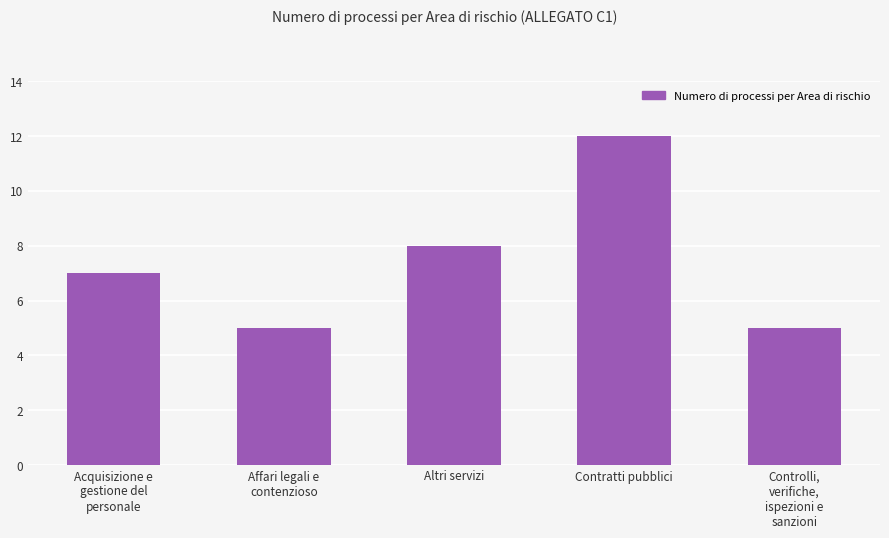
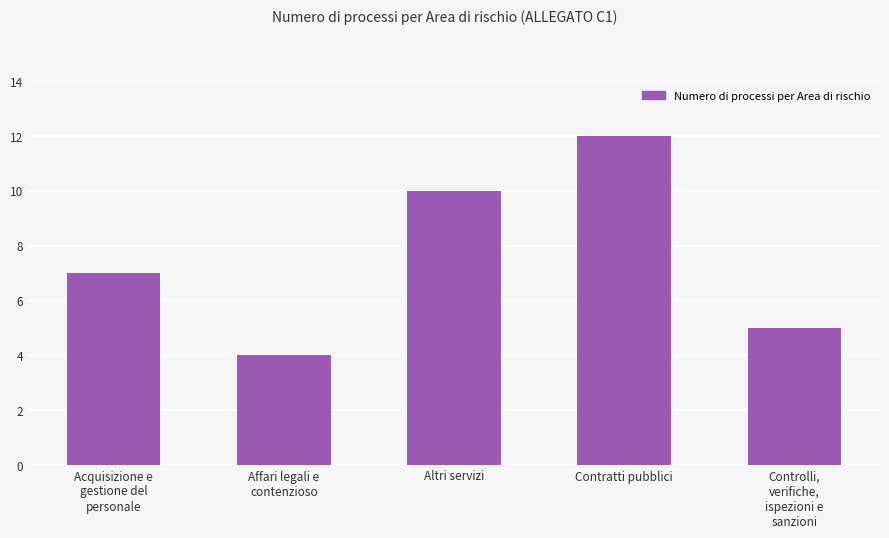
  {
    "Acquisizione e gestione del personale": 7,
-   "Affari legali e contenzioso": 5,
-   "Altri servizi": 8,
+   "Affari legali e contenzioso": 4,
+   "Altri servizi": 10,
    "Contratti pubblici": 12,
    "Controlli, verifiche, ispezioni e sanzioni": 5
  }
